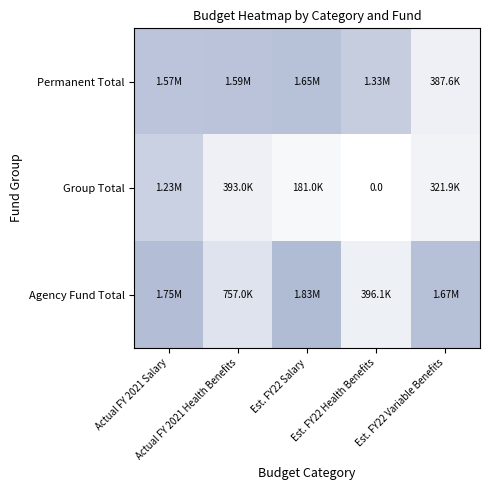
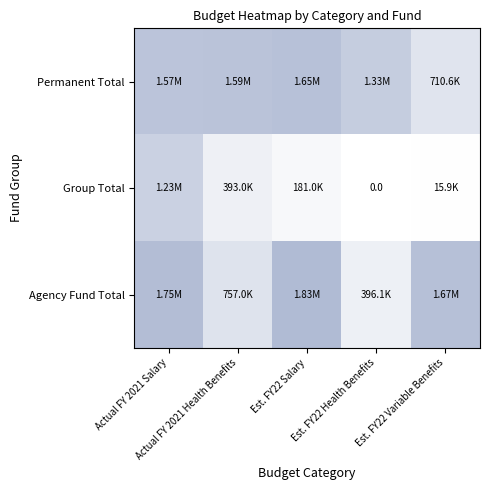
  {
    "Permanent Total": {
      "Actual FY 2021 Salary": "1.57M",
      "Actual FY 2021 Health Benefits": "1.59M",
      "Est. FY22 Salary": "1.65M",
      "Est. FY22 Health Benefits": "1.33M",
-     "Est. FY22 Variable Benefits": "387.6K"
+     "Est. FY22 Variable Benefits": "710.6K"
    },
    "Group Total": {
      "Actual FY 2021 Salary": "1.23M",
      "Actual FY 2021 Health Benefits": "393.0K",
      "Est. FY22 Salary": "181.0K",
      "Est. FY22 Health Benefits": "0.0",
-     "Est. FY22 Variable Benefits": "321.9K"
+     "Est. FY22 Variable Benefits": "15.9K"
    },
    "Agency Fund Total": {
      "Actual FY 2021 Salary": "1.75M",
      "Actual FY 2021 Health Benefits": "757.0K",
      "Est. FY22 Salary": "1.83M",
      "Est. FY22 Health Benefits": "396.1K",
      "Est. FY22 Variable Benefits": "1.67M"
    }
  }
